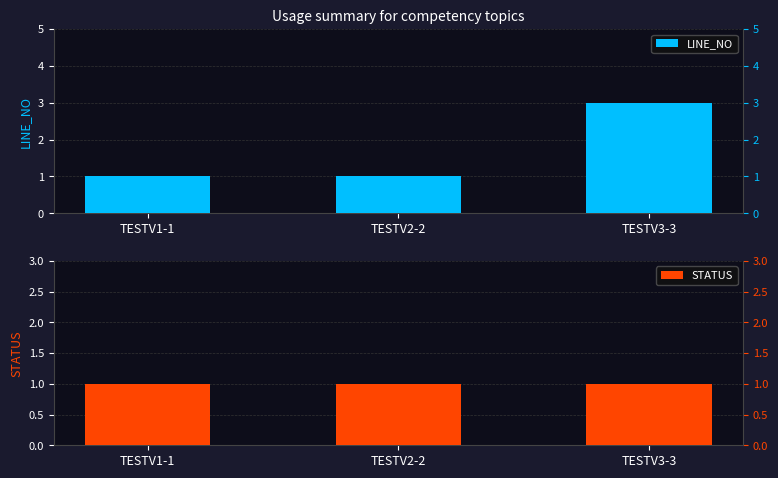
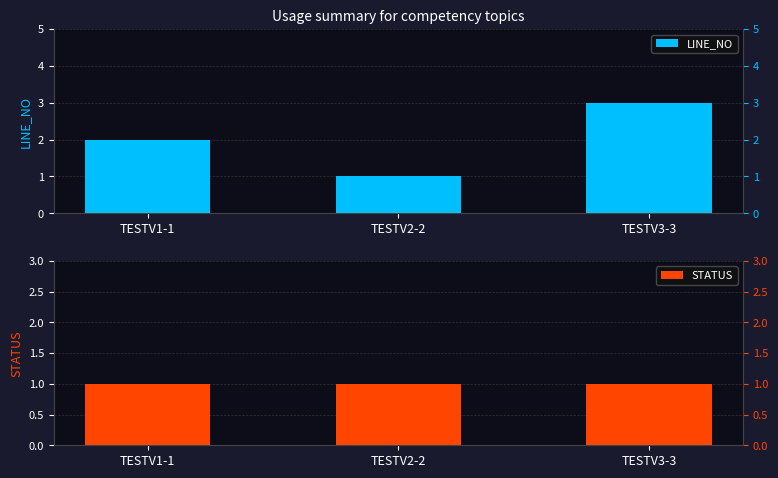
  {
    "Usage summary for competency topics": {
-     "TESTV1-1": 1,
+     "TESTV1-1": 2,
      "TESTV2-2": 1,
      "TESTV3-3": 3
    }
  }
